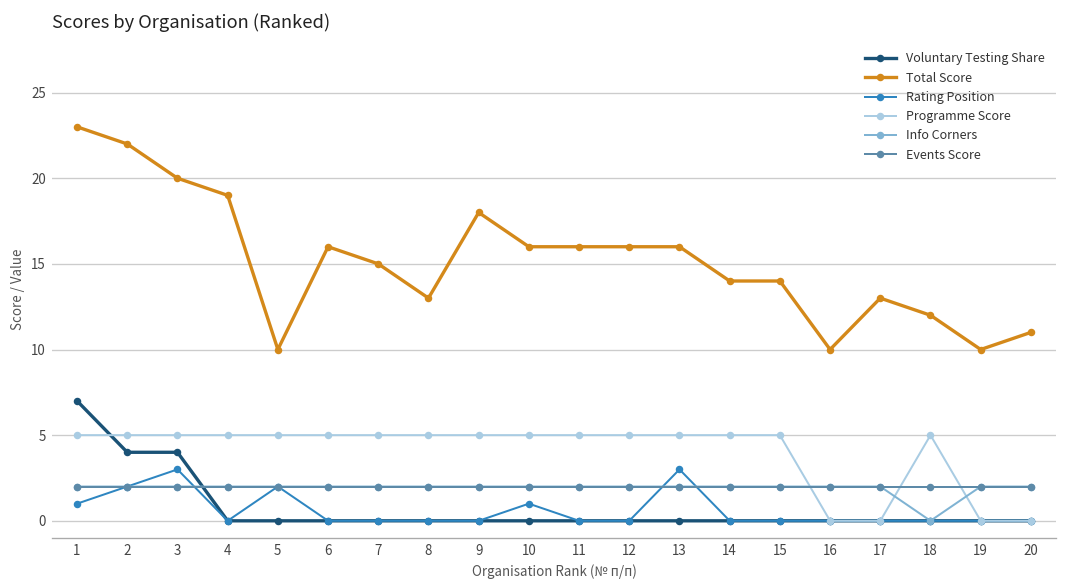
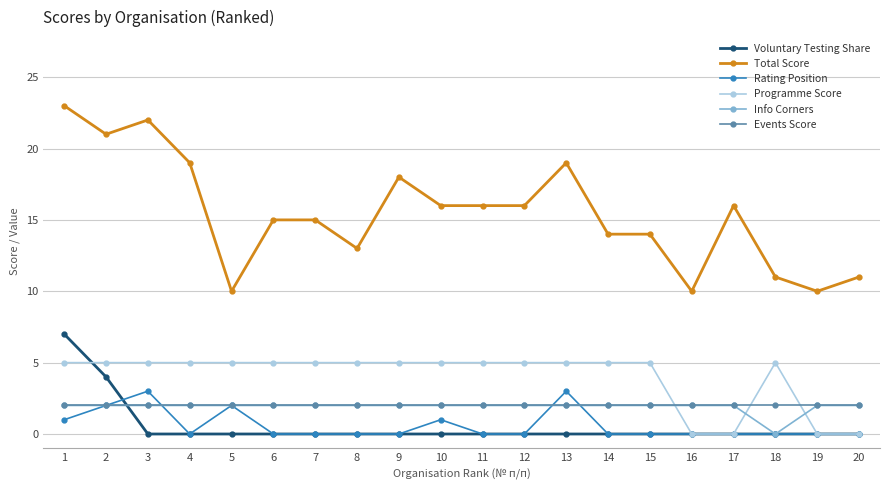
  {
    "Voluntary Testing Share": {
      "1": 7,
      "2": 4,
-     "3": 4,
+     "3": 0,
      "5": 0,
      "10": 0,
      "13": 0
    },
    "Total Score": {
      "1": 23,
-     "2": 22,
-     "3": 20,
+     "2": 21,
+     "3": 22,
      "4": 19,
      "5": 10,
-     "6": 16,
+     "6": 15,
      "7": 15,
      "8": 13,
      "9": 18,
      "10": 16,
      "11": 16,
      "12": 16,
-     "13": 16,
+     "13": 19,
      "14": 14,
      "15": 14,
      "16": 10,
-     "17": 13,
-     "18": 12,
+     "17": 16,
+     "18": 11,
      "19": 10,
      "20": 11
    }
  }
